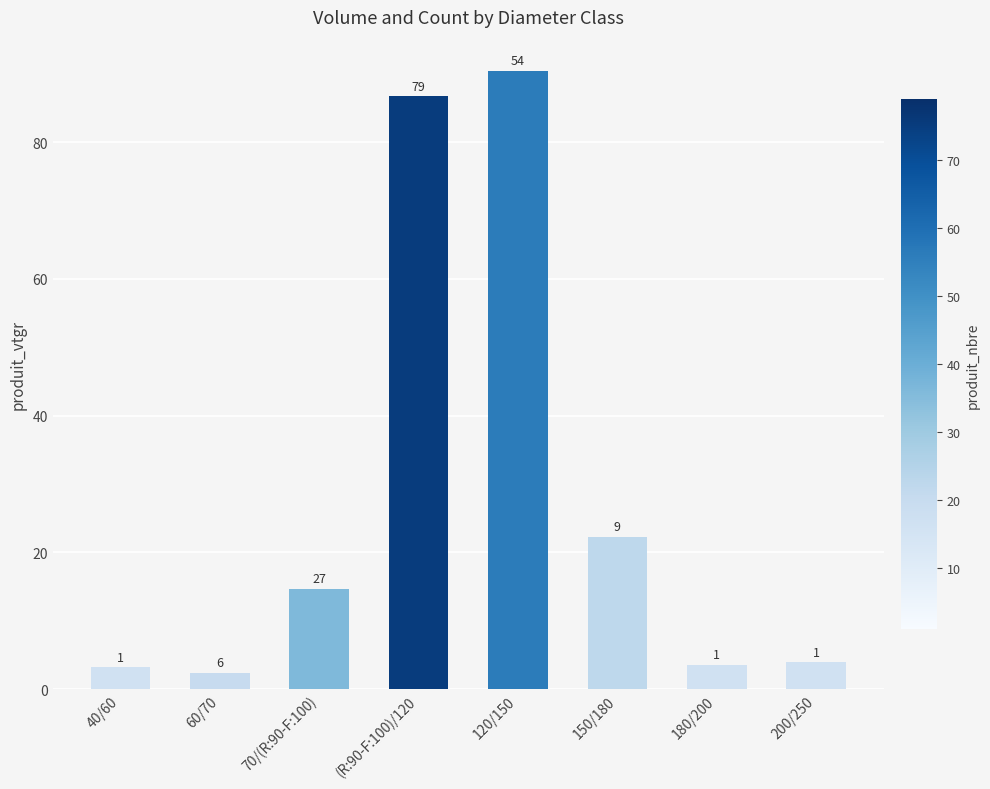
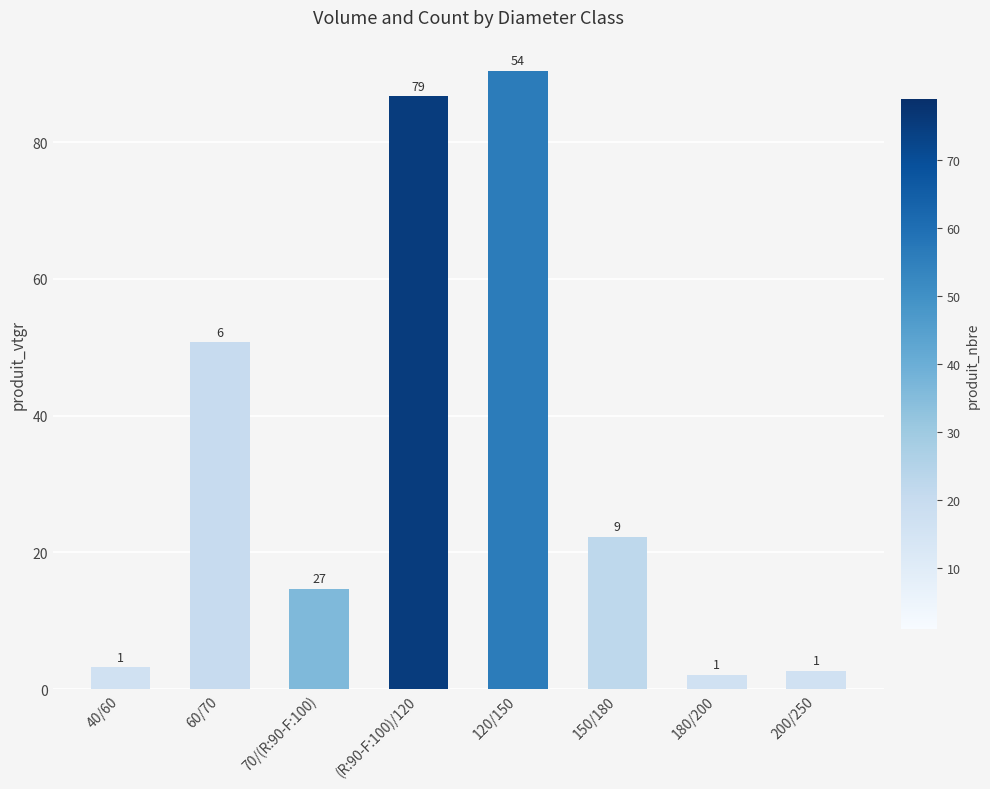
  {
-   "60/70": 2,
-   "180/200": 4,
-   "200/250": 4
+   "60/70": 51,
+   "180/200": 2,
+   "200/250": 3
  }
